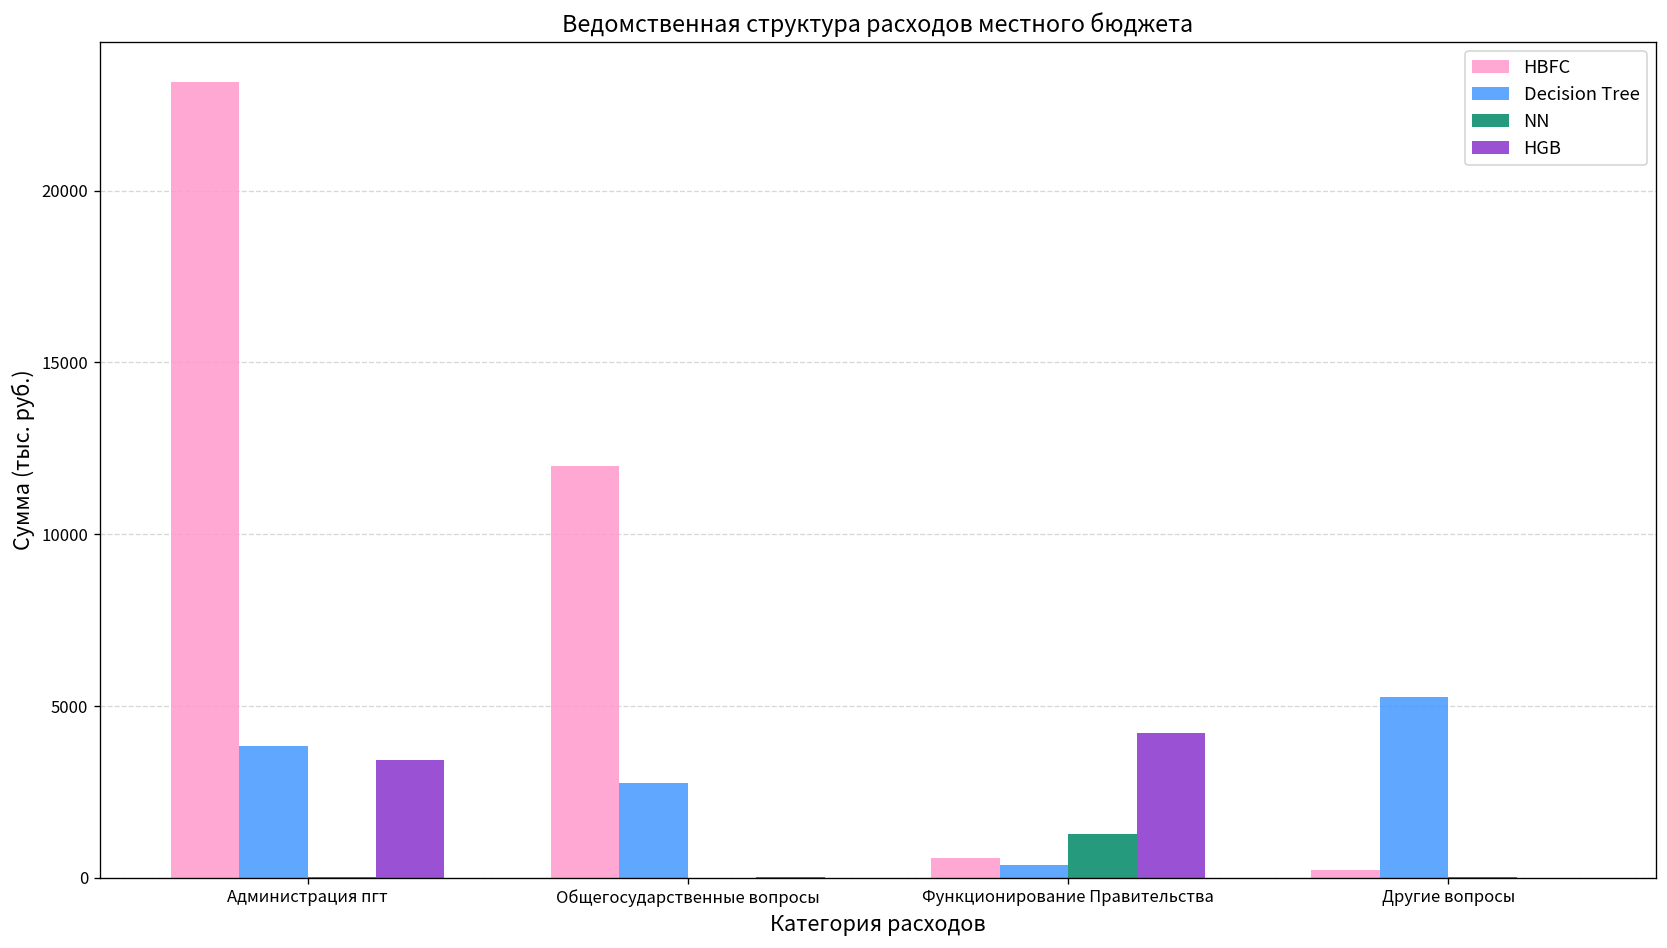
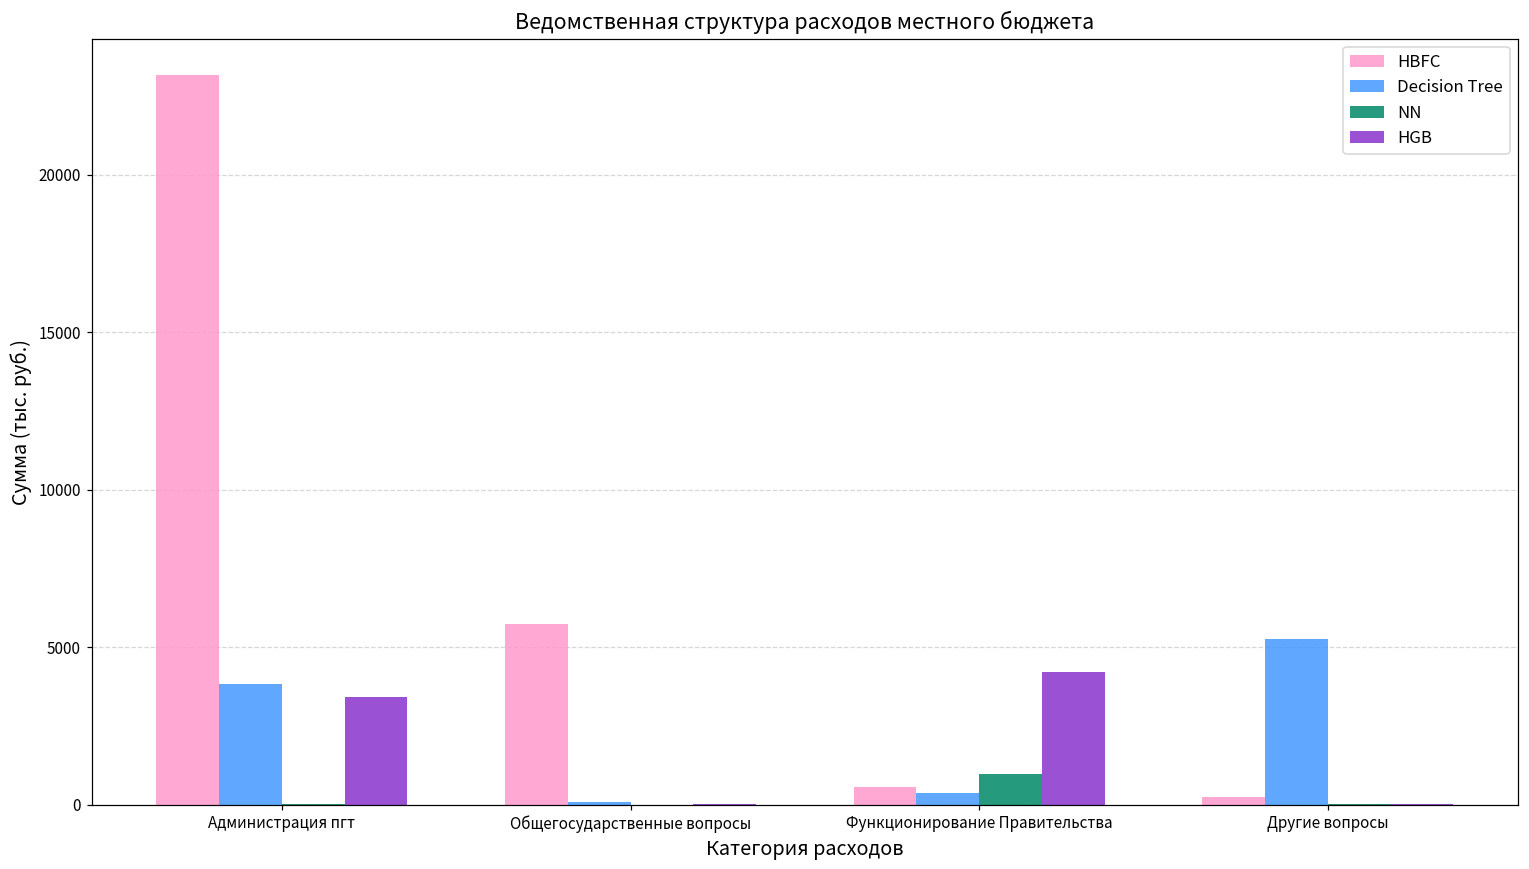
  {
    "HBFC": {
      "Администрация пгт": 23200,
-     "Общегосударственные вопросы": 12000,
+     "Общегосударственные вопросы": 5700,
      "Функционирование Правительства": 600,
      "Другие вопросы": 200
    },
    "Decision Tree": {
      "Администрация пгт": 3800,
-     "Общегосударственные вопросы": 2800,
+     "Общегосударственные вопросы": 100,
      "Функционирование Правительства": 400,
      "Другие вопросы": 5300
    },
    "NN": {
-     "Функционирование Правительства": 1300
+     "Функционирование Правительства": 1000
    },
    "HGB": {
      "Администрация пгт": 3400,
      "Функционирование Правительства": 4200
    }
  }
